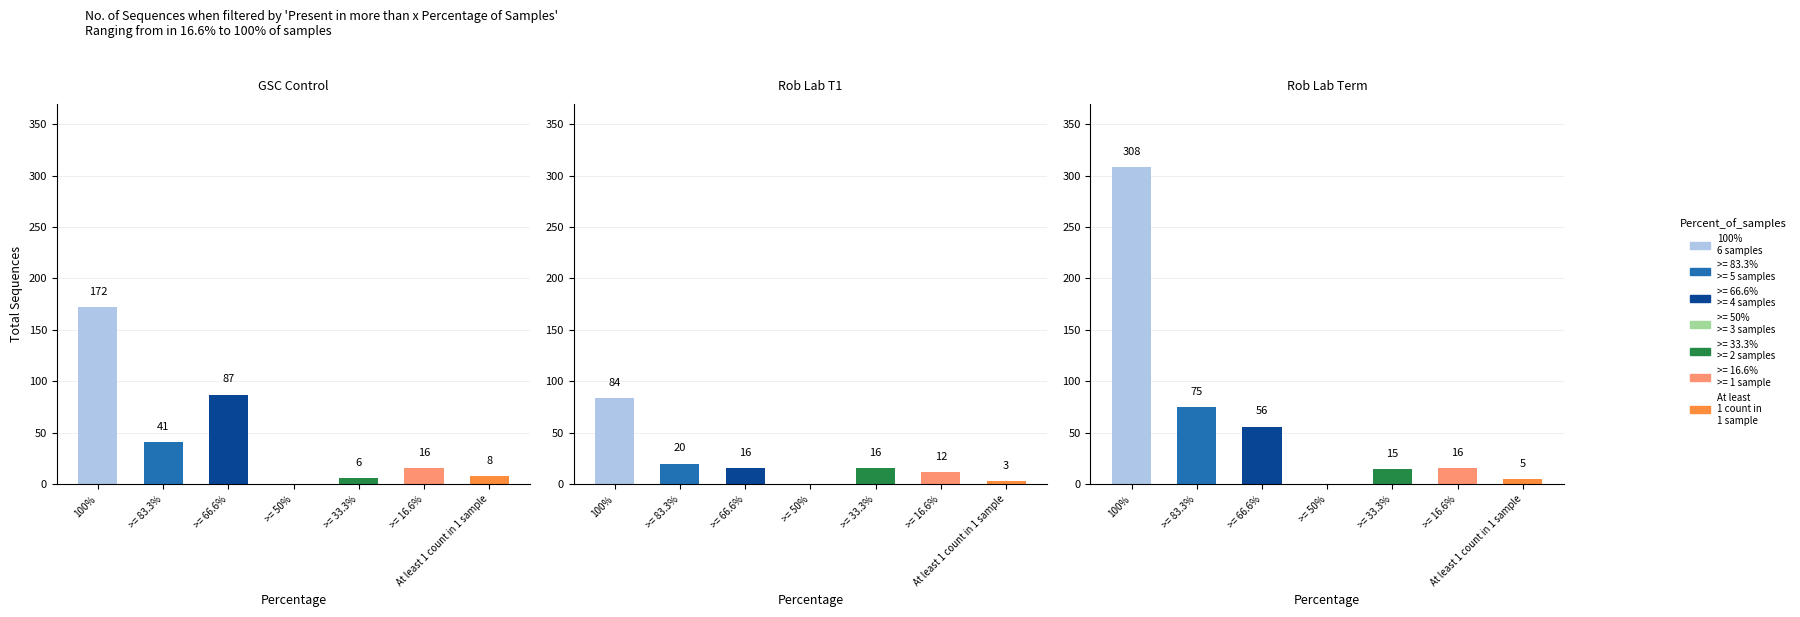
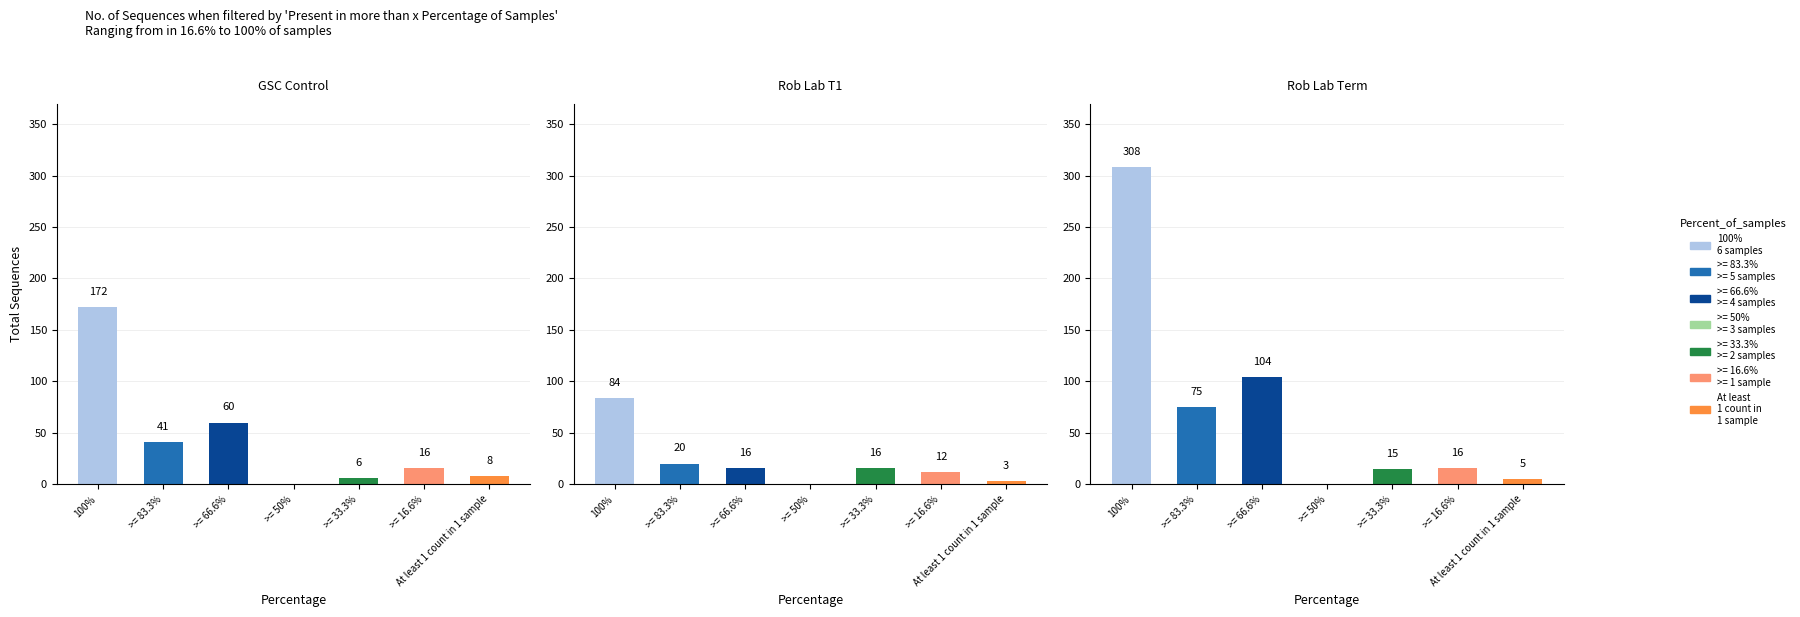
  {
    "GSC Control": {
      "100%": 172,
      ">= 83.3%": 41,
-     ">= 66.6%": 87,
+     ">= 66.6%": 60,
      ">= 33.3%": 6,
      ">= 16.6%": 16,
      "At least 1 count in 1 sample": 8
    },
    "Rob Lab T1": {
      "100%": 84,
      ">= 83.3%": 20,
      ">= 66.6%": 16,
      ">= 33.3%": 16,
      ">= 16.6%": 12,
      "At least 1 count in 1 sample": 3
    },
    "Rob Lab Term": {
      "100%": 308,
      ">= 83.3%": 75,
-     ">= 66.6%": 56,
+     ">= 66.6%": 104,
      ">= 33.3%": 15,
      ">= 16.6%": 16,
      "At least 1 count in 1 sample": 5
    }
  }
